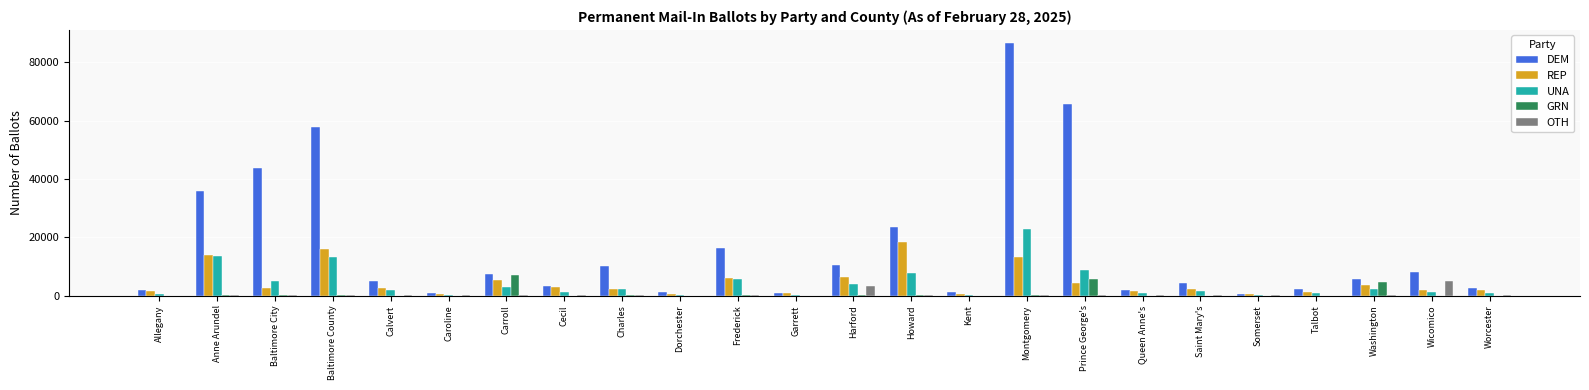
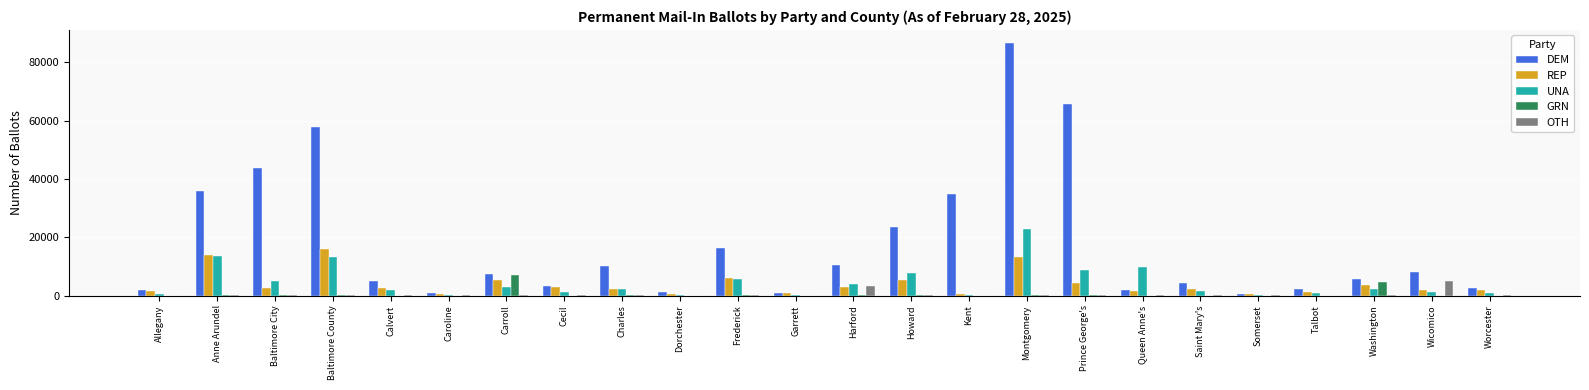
  {
    "DEM": {
      "Allegany": 2000,
      "Anne Arundel": 36000,
      "Baltimore City": 44000,
      "Baltimore County": 58000,
      "Calvert": 5000,
      "Carroll": 7000,
      "Cecil": 3000,
      "Charles": 10000,
      "Dorchester": 1000,
      "Frederick": 16000,
      "Harford": 10000,
      "Howard": 24000,
-     "Kent": 1000,
+     "Kent": 35000,
      "Montgomery": 87000,
      "Prince George's": 66000,
      "Queen Anne's": 2000,
      "Saint Mary's": 4000,
      "Talbot": 2000,
      "Washington": 6000,
      "Wicomico": 8000,
      "Worcester": 3000
    },
    "REP": {
      "Allegany": 2000,
      "Anne Arundel": 14000,
      "Baltimore City": 3000,
      "Baltimore County": 16000,
      "Calvert": 3000,
      "Carroll": 5000,
      "Cecil": 3000,
      "Charles": 2000,
      "Frederick": 6000,
      "Garrett": 1000,
-     "Harford": 6000,
-     "Howard": 19000,
+     "Harford": 3000,
+     "Howard": 5000,
      "Montgomery": 13000,
      "Prince George's": 4000,
      "Queen Anne's": 1000,
      "Saint Mary's": 2000,
      "Talbot": 1000,
      "Washington": 4000,
      "Wicomico": 2000,
      "Worcester": 2000
    },
    "UNA": {
      "Anne Arundel": 13000,
      "Baltimore City": 5000,
      "Baltimore County": 13000,
      "Calvert": 2000,
      "Carroll": 3000,
      "Cecil": 1000,
      "Charles": 2000,
      "Frederick": 6000,
      "Harford": 4000,
      "Howard": 8000,
      "Montgomery": 23000,
      "Prince George's": 9000,
-     "Queen Anne's": 1000,
+     "Queen Anne's": 10000,
      "Saint Mary's": 2000,
      "Washington": 2000,
      "Wicomico": 1000,
      "Worcester": 1000
    },
    "GRN": {
      "Carroll": 7000,
      "Kent": 0,
-     "Prince George's": 6000,
+     "Prince George's": 0,
      "Washington": 5000
    },
    "OTH": {
      "Harford": 3000,
      "Wicomico": 5000
    }
  }
